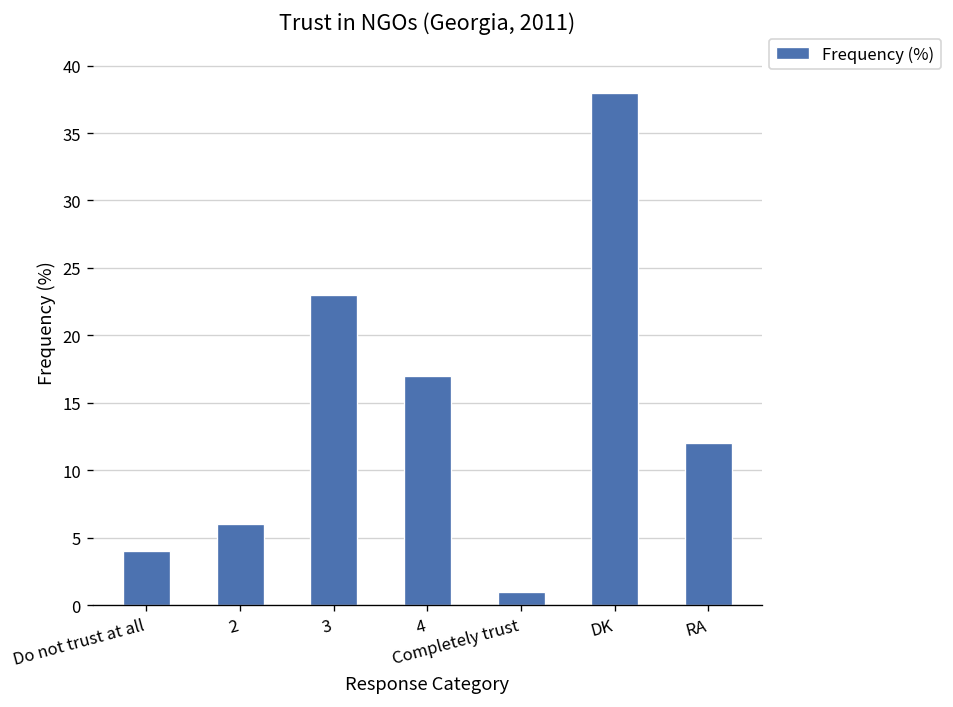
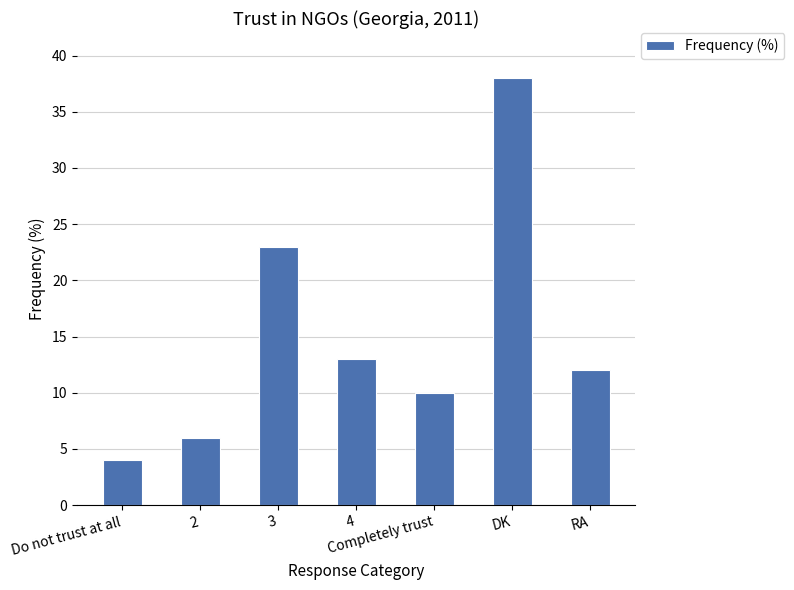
  {
    "Do not trust at all": 4,
    "2": 6,
    "3": 23,
-   "4": 17,
-   "Completely trust": 1,
+   "4": 13,
+   "Completely trust": 10,
    "DK": 38,
    "RA": 12
  }
